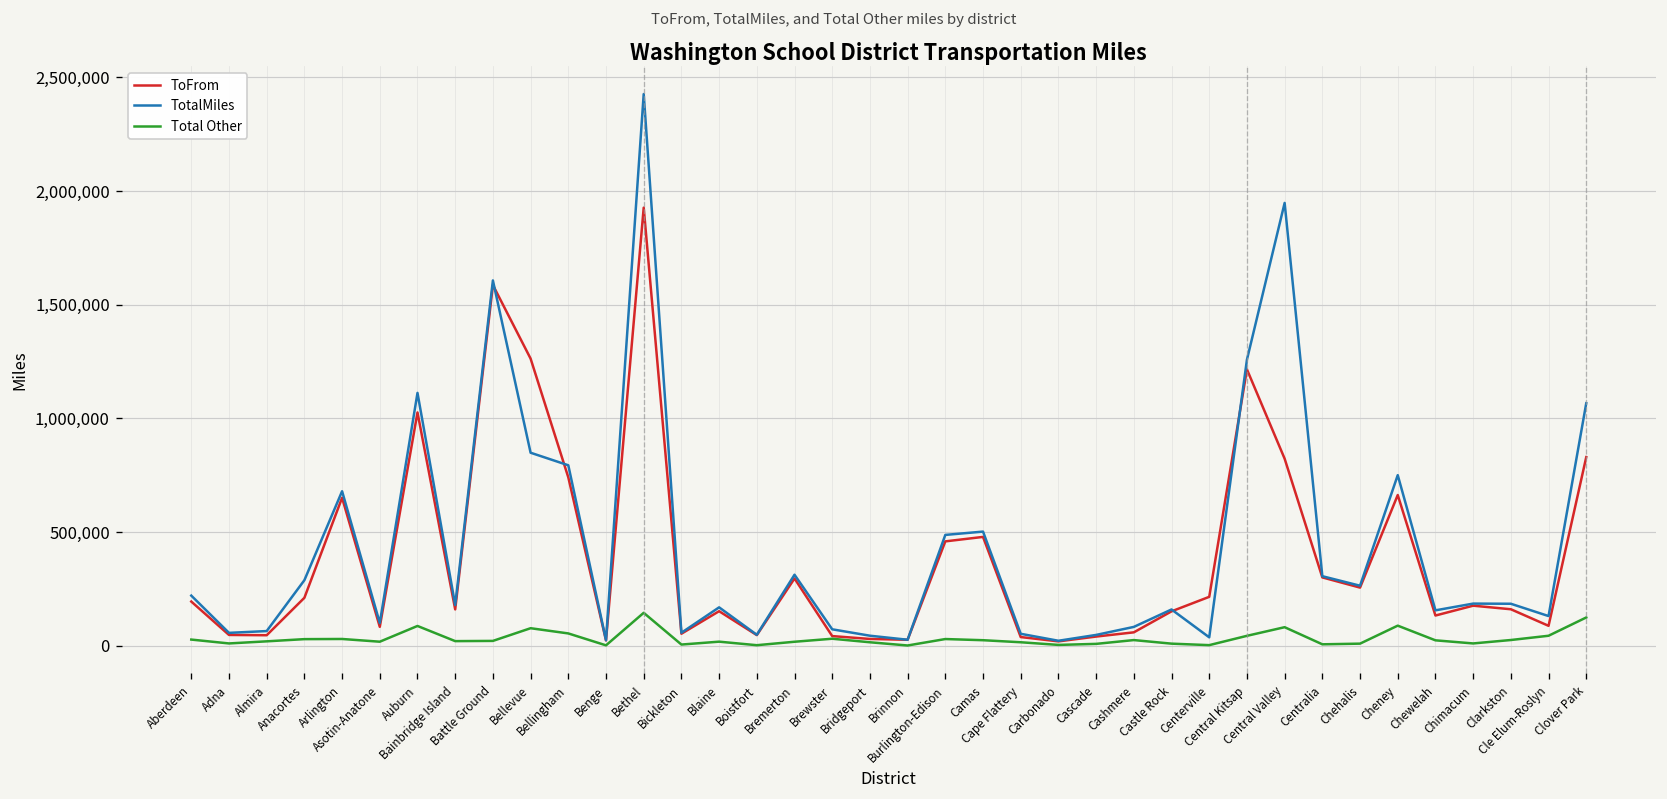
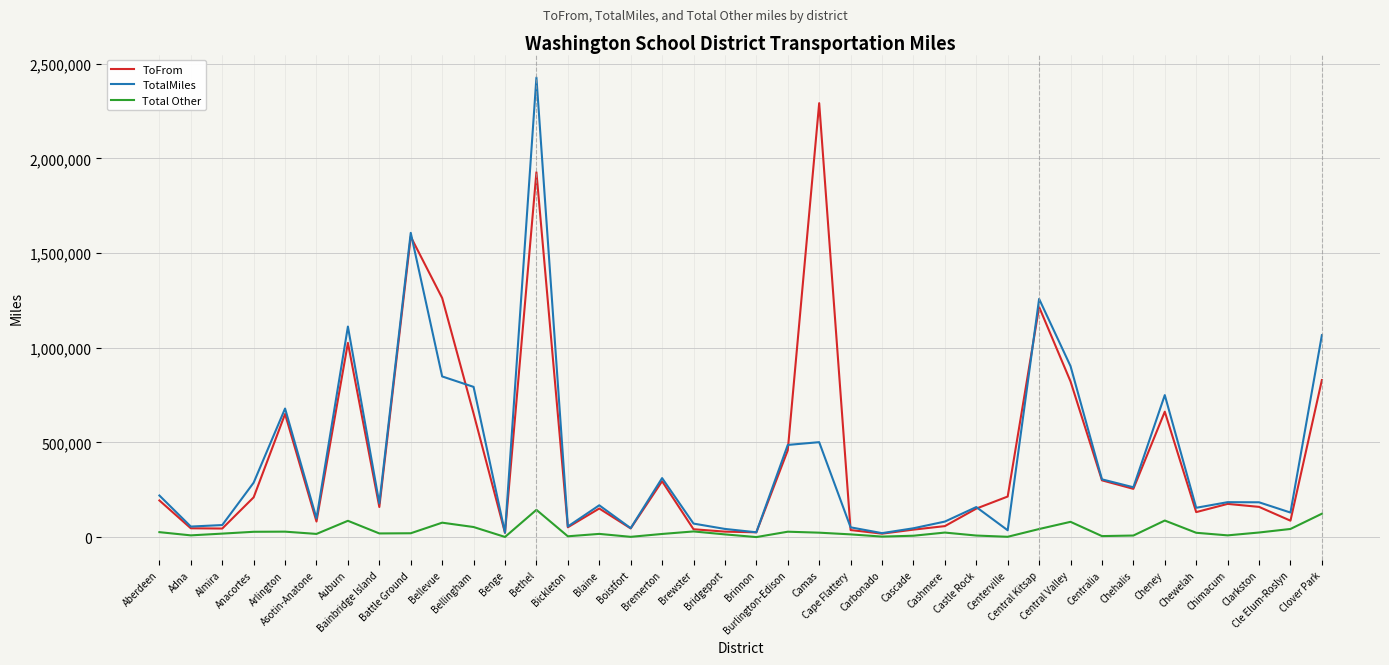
  {
    "ToFrom": {
      "Aberdeen": "190,000",
      "Almira": "50,000",
      "Anacortes": "210,000",
      "Arlington": "650,000",
      "Asotin-Anatone": "80,000",
      "Auburn": "1,030,000",
      "Bainbridge Island": "160,000",
      "Battle Ground": "1,590,000",
      "Bellevue": "1,260,000",
-     "Bellingham": "740,000",
+     "Bellingham": "650,000",
      "Bethel": "1,930,000",
      "Blaine": "150,000",
      "Bremerton": "290,000",
      "Bridgeport": "30,000",
      "Burlington-Edison": "460,000",
-     "Camas": "480,000",
+     "Camas": "2,290,000",
      "Cape Flattery": "40,000",
      "Cashmere": "60,000",
      "Centerville": "210,000",
      "Central Kitsap": "1,220,000",
      "Central Valley": "820,000",
      "Cheney": "660,000",
      "Chewelah": "130,000",
      "Clarkston": "160,000",
      "Cle Elum-Roslyn": "90,000",
      "Clover Park": "830,000"
    },
    "TotalMiles": {
      "Aberdeen": "220,000",
      "Almira": "60,000",
      "Anacortes": "290,000",
      "Arlington": "680,000",
      "Asotin-Anatone": "100,000",
      "Auburn": "1,110,000",
      "Bainbridge Island": "180,000",
      "Battle Ground": "1,610,000",
      "Bellevue": "850,000",
      "Bellingham": "790,000",
      "Bethel": "2,430,000",
      "Blaine": "170,000",
      "Bremerton": "310,000",
      "Brewster": "70,000",
      "Bridgeport": "40,000",
      "Burlington-Edison": "490,000",
      "Camas": "500,000",
      "Cape Flattery": "50,000",
      "Cashmere": "80,000",
      "Centerville": "40,000",
      "Central Kitsap": "1,260,000",
-     "Central Valley": "1,950,000",
+     "Central Valley": "900,000",
      "Cheney": "750,000",
      "Chewelah": "150,000",
      "Clarkston": "180,000",
      "Cle Elum-Roslyn": "130,000",
      "Clover Park": "1,070,000"
    },
    "Total Other": {
      "Aberdeen": "30,000",
      "Adna": "10,000",
      "Almira": "20,000",
      "Anacortes": "30,000",
      "Arlington": "30,000",
      "Asotin-Anatone": "20,000",
      "Auburn": "90,000",
      "Bainbridge Island": "20,000",
      "Battle Ground": "20,000",
      "Bellevue": "80,000",
      "Bellingham": "50,000",
      "Benge": "0",
      "Bethel": "140,000",
      "Bickleton": "0",
      "Blaine": "20,000",
      "Boistfort": "0",
      "Bremerton": "20,000",
      "Bridgeport": "10,000",
      "Brinnon": "0",
      "Burlington-Edison": "30,000",
      "Camas": "20,000",
      "Cape Flattery": "10,000",
      "Carbonado": "0",
      "Cascade": "10,000",
      "Cashmere": "20,000",
      "Castle Rock": "10,000",
      "Centerville": "0",
      "Central Kitsap": "40,000",
      "Central Valley": "80,000",
      "Centralia": "10,000",
      "Chehalis": "10,000",
      "Cheney": "90,000",
      "Chewelah": "20,000",
      "Chimacum": "10,000",
      "Clarkston": "20,000",
      "Cle Elum-Roslyn": "40,000",
      "Clover Park": "120,000"
    }
  }
